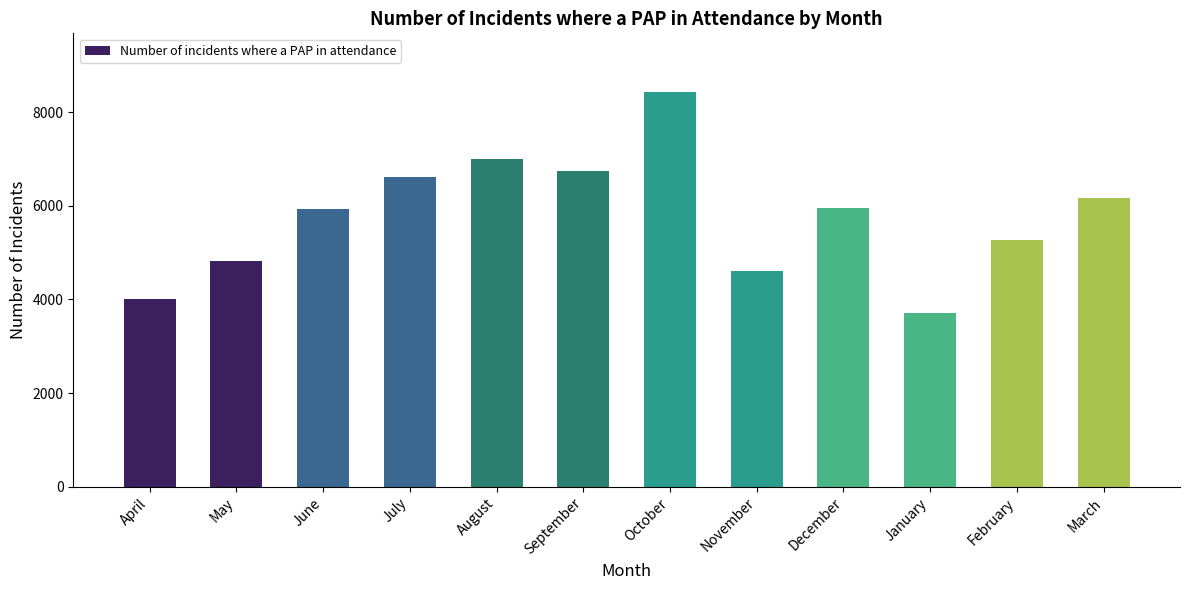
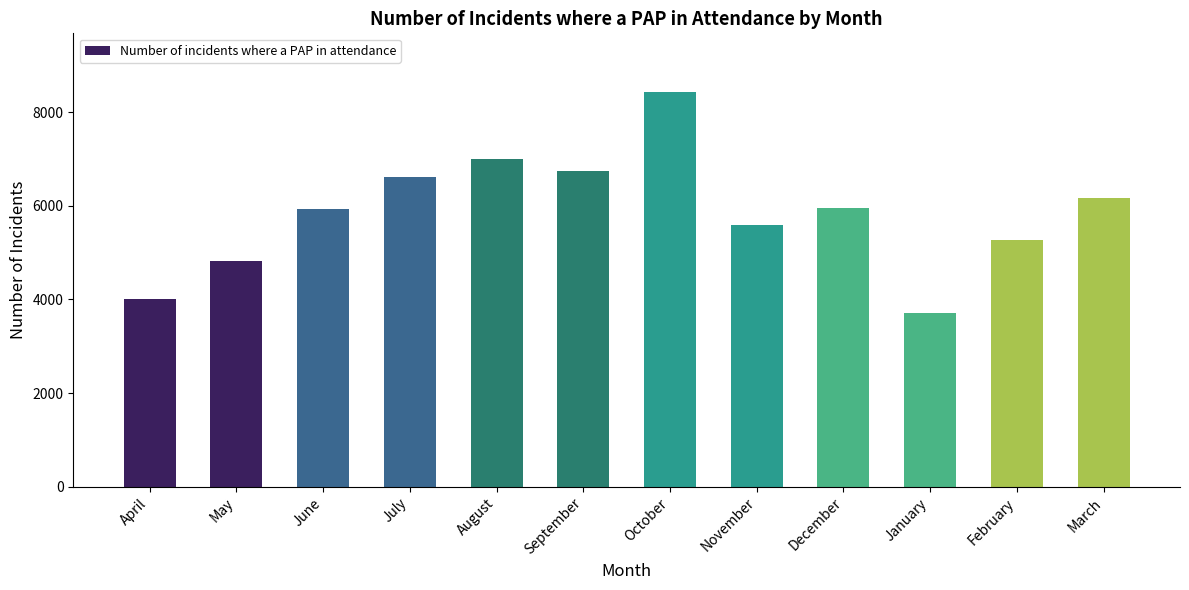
  {
    "April": 4000,
    "May": 4800,
    "June": 5900,
    "July": 6600,
    "August": 7000,
    "September": 6800,
    "October": 8400,
-   "November": 4600,
+   "November": 5600,
    "December": 6000,
    "January": 3700,
    "February": 5300,
    "March": 6200
  }
